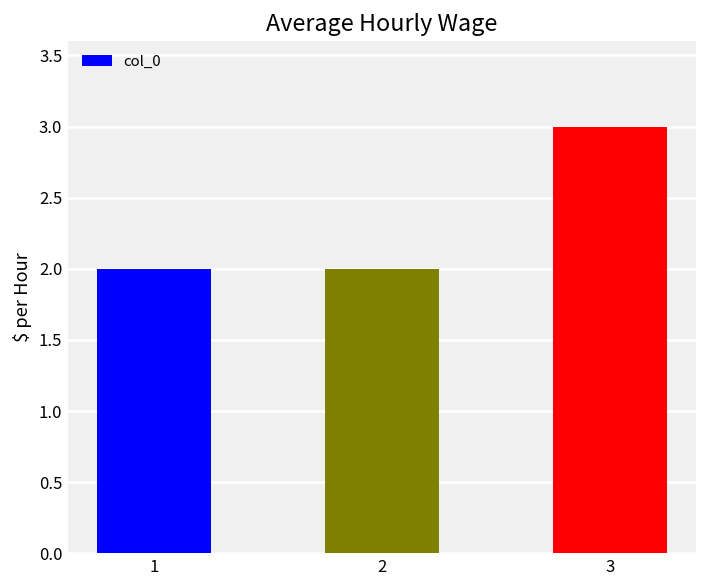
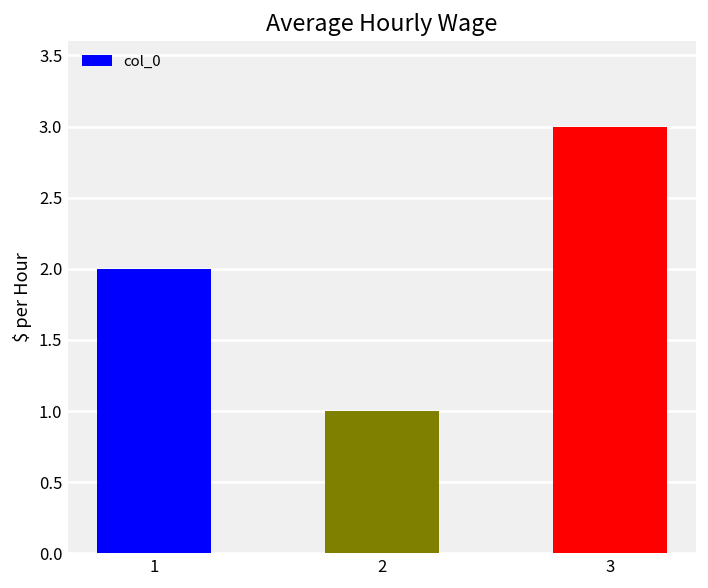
  {
    "1": 2,
-   "2": 2,
+   "2": 1,
    "3": 3
  }
